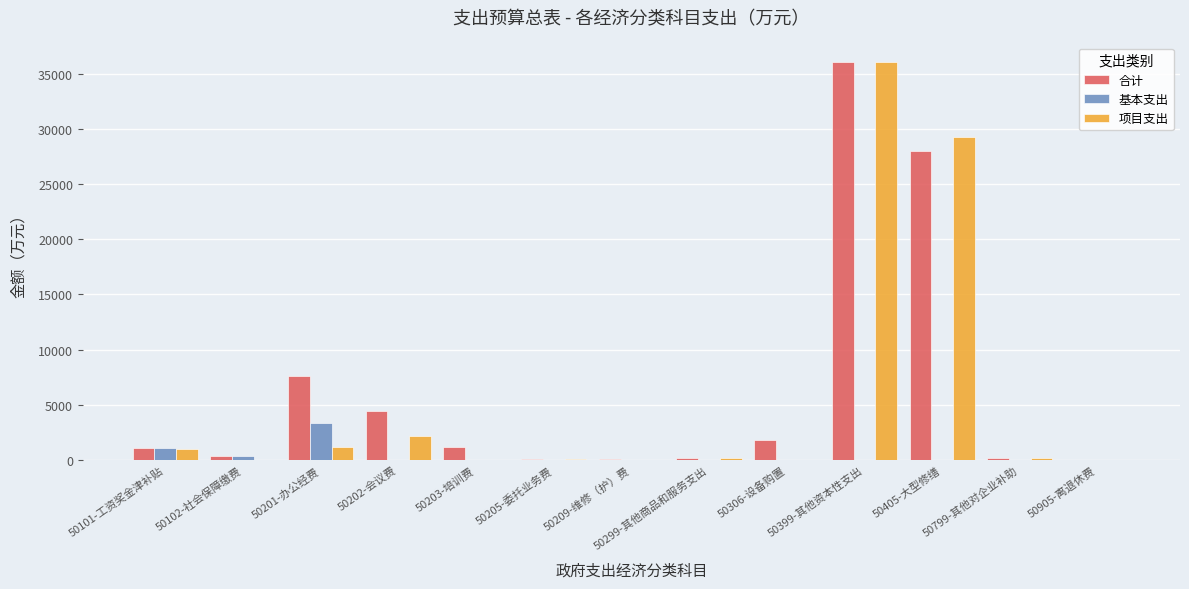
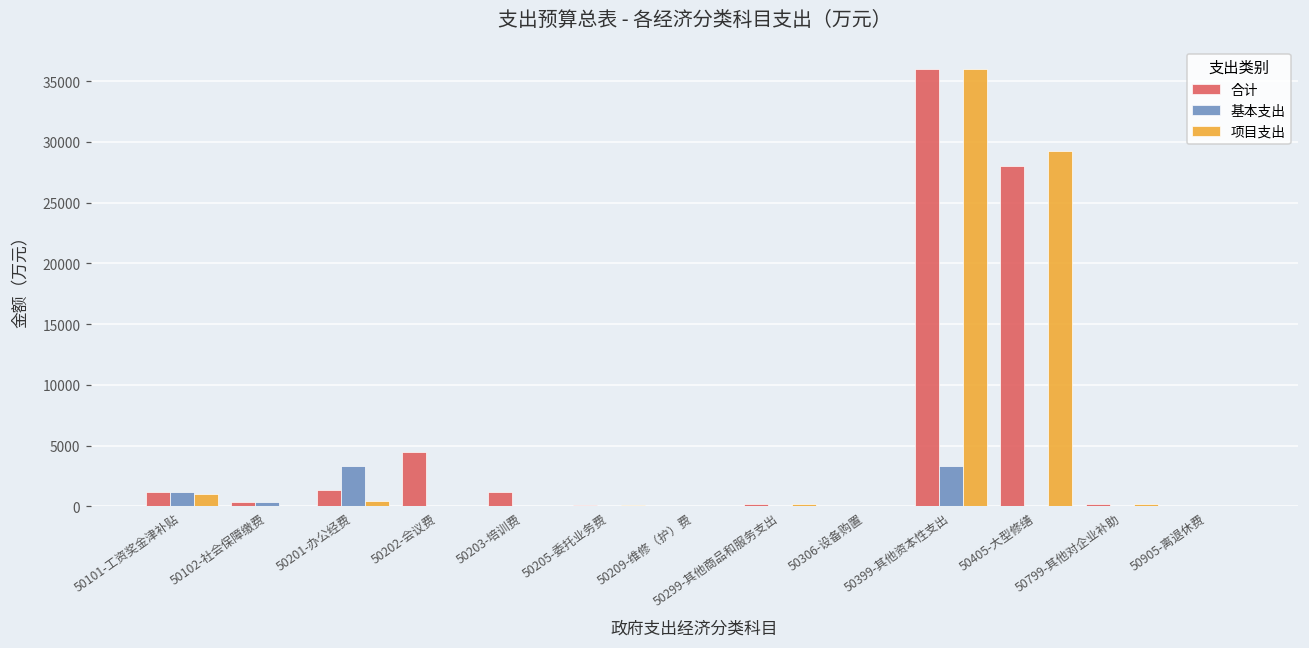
  {
    "合计": {
      "50101-工资奖金津补贴": 1100,
      "50102-社会保障缴费": 400,
-     "50201-办公经费": 7600,
+     "50201-办公经费": 1400,
      "50202-会议费": 4500,
      "50203-培训费": 1200,
-     "50306-设备购置": 1800,
+     "50306-设备购置": 0,
      "50399-其他资本性支出": 36000,
      "50405-大型修缮": 28000
    },
    "基本支出": {
      "50101-工资奖金津补贴": 1100,
      "50102-社会保障缴费": 400,
      "50201-办公经费": 3400,
      "50205-委托业务费": 0,
      "50306-设备购置": 0,
-     "50399-其他资本性支出": 0,
+     "50399-其他资本性支出": 3300,
      "50405-大型修缮": 0,
      "50799-其他对企业补助": 0
    },
    "项目支出": {
      "50101-工资奖金津补贴": 1000,
      "50102-社会保障缴费": 0,
-     "50201-办公经费": 1200,
-     "50202-会议费": 2100,
+     "50201-办公经费": 400,
+     "50202-会议费": 0,
      "50203-培训费": 0,
      "50399-其他资本性支出": 36000,
      "50405-大型修缮": 29200,
      "50905-离退休费": 0
    }
  }
